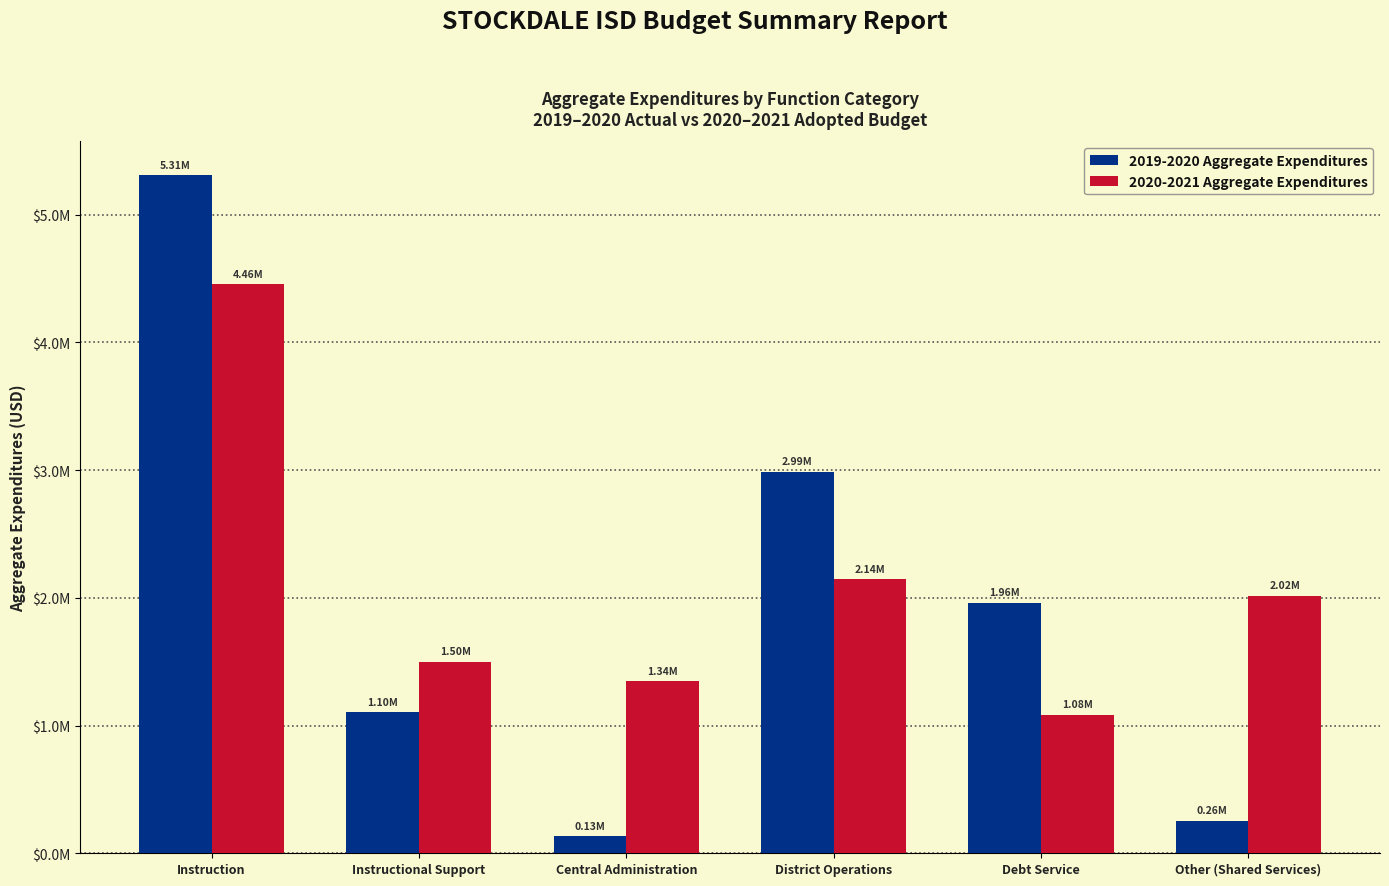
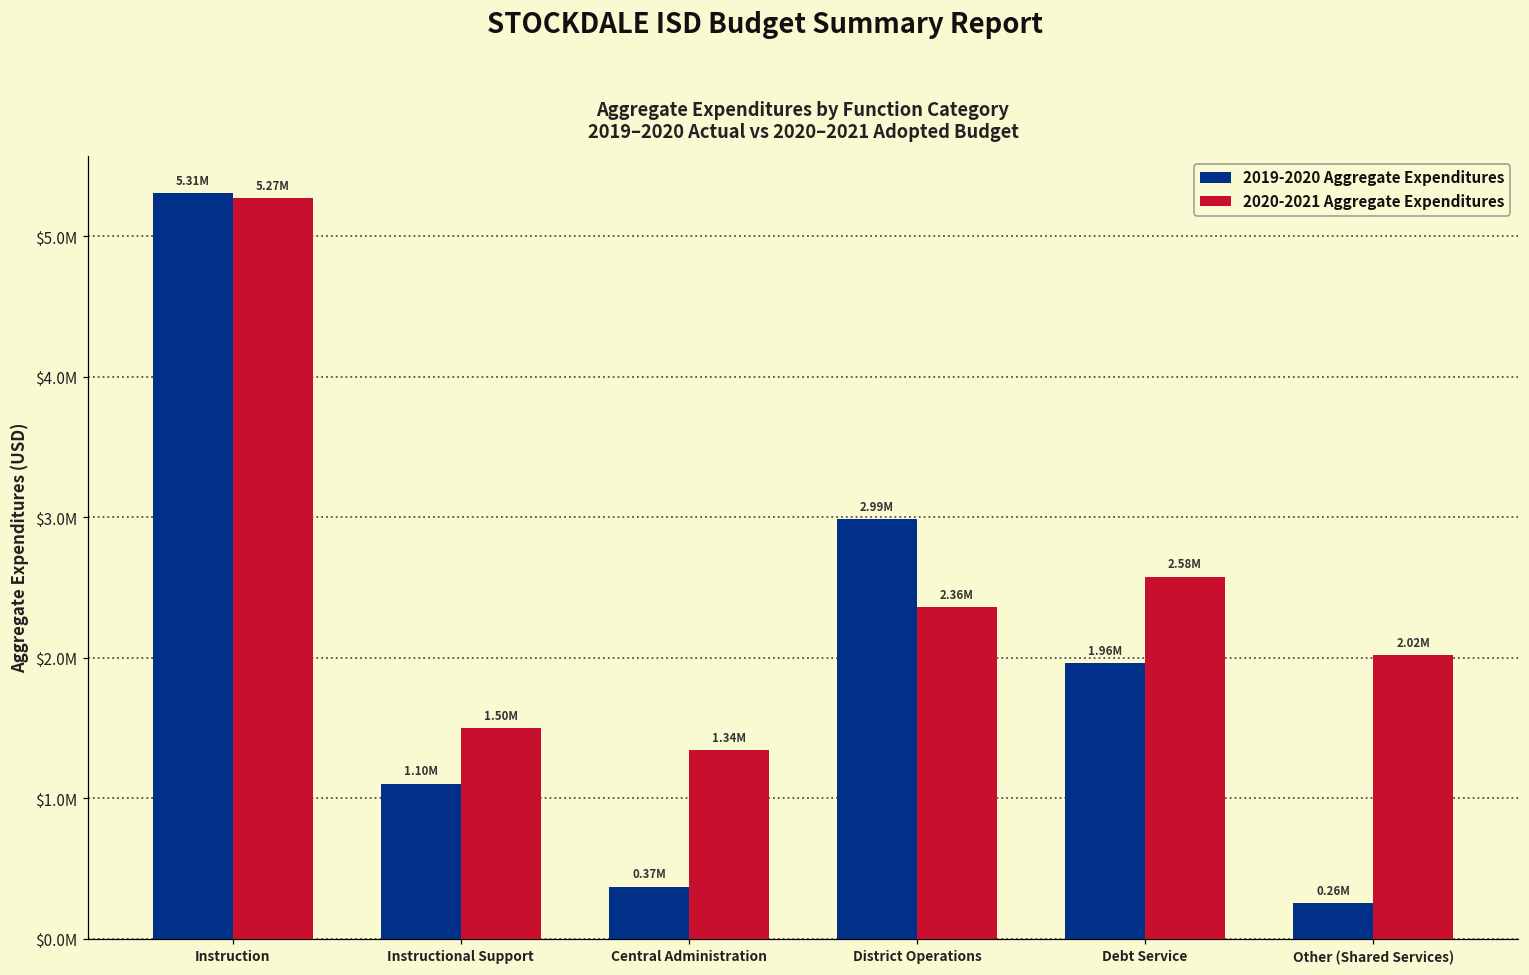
  {
    "2019-2020 Aggregate Expenditures": {
      "Instruction": "5.31M",
      "Instructional Support": "1.10M",
-     "Central Administration": "0.13M",
+     "Central Administration": "0.37M",
      "District Operations": "2.99M",
      "Debt Service": "1.96M",
      "Other (Shared Services)": "0.26M"
    },
    "2020-2021 Aggregate Expenditures": {
-     "Instruction": "4.46M",
+     "Instruction": "5.27M",
      "Instructional Support": "1.50M",
      "Central Administration": "1.34M",
-     "District Operations": "2.14M",
-     "Debt Service": "1.08M",
+     "District Operations": "2.36M",
+     "Debt Service": "2.58M",
      "Other (Shared Services)": "2.02M"
    }
  }
